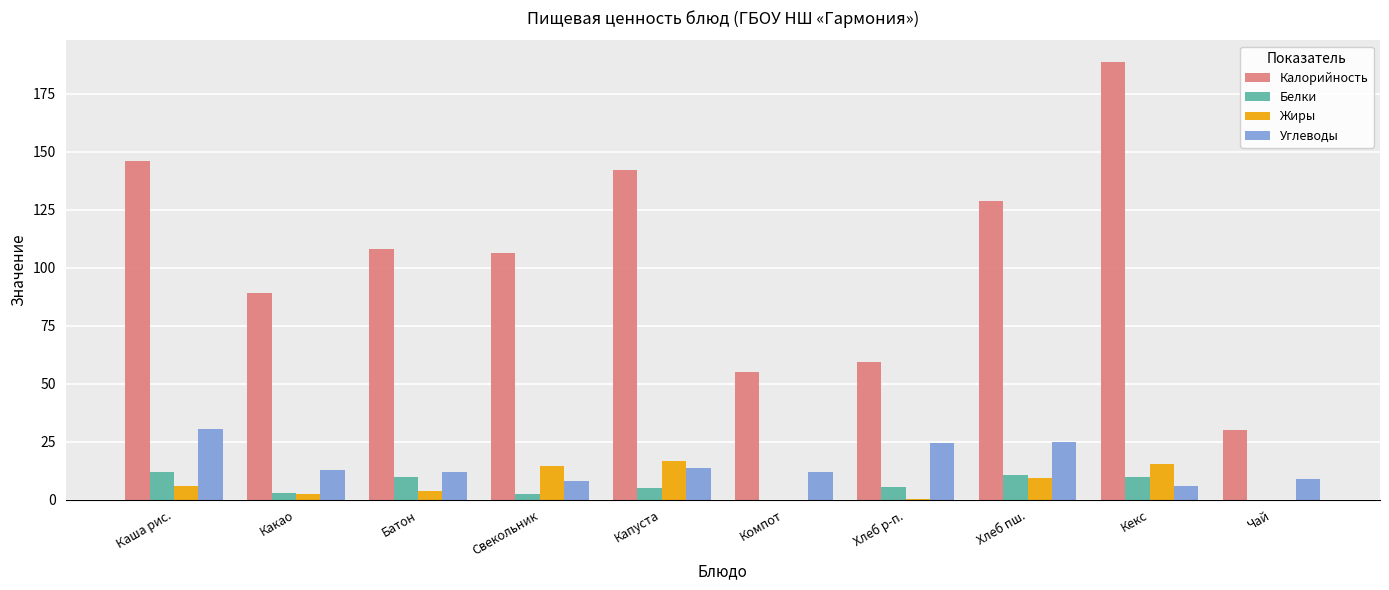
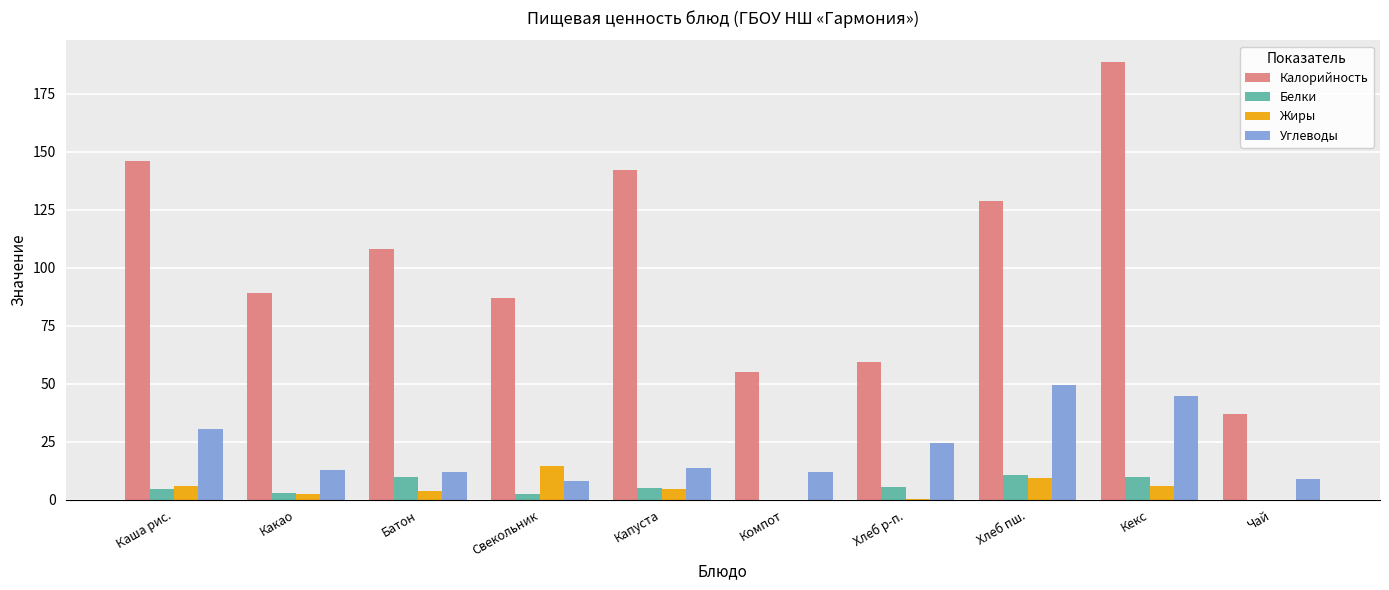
  {
    "Калорийность": {
      "Каша рис.": 146,
      "Какао": 89,
      "Батон": 108,
-     "Свекольник": 106,
+     "Свекольник": 87,
      "Капуста": 142,
      "Компот": 55,
      "Хлеб р-п.": 59,
      "Хлеб пш.": 129,
      "Кекс": 189,
-     "Чай": 30
+     "Чай": 37
    },
    "Белки": {
-     "Каша рис.": 12,
+     "Каша рис.": 5,
      "Какао": 3,
      "Батон": 10,
      "Свекольник": 3,
      "Капуста": 5,
      "Хлеб р-п.": 6,
      "Хлеб пш.": 11,
      "Кекс": 10,
      "Чай": 0
    },
    "Жиры": {
      "Каша рис.": 6,
      "Какао": 3,
      "Батон": 4,
      "Свекольник": 15,
-     "Капуста": 17,
+     "Капуста": 5,
      "Компот": 0,
      "Хлеб пш.": 10,
-     "Кекс": 16,
+     "Кекс": 6,
      "Чай": 0
    },
    "Углеводы": {
      "Каша рис.": 31,
      "Какао": 13,
      "Батон": 12,
      "Свекольник": 8,
      "Капуста": 14,
      "Компот": 12,
      "Хлеб р-п.": 24,
-     "Хлеб пш.": 25,
-     "Кекс": 6,
+     "Хлеб пш.": 50,
+     "Кекс": 45,
      "Чай": 9
    }
  }
